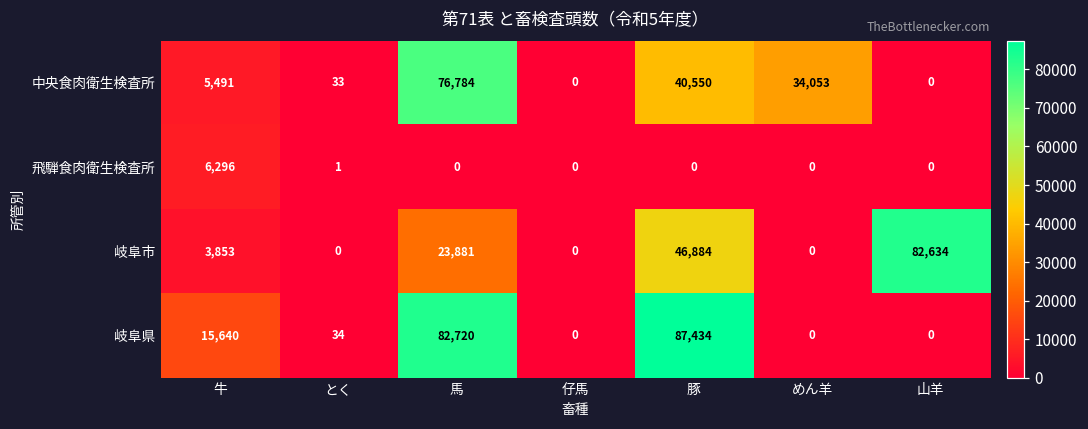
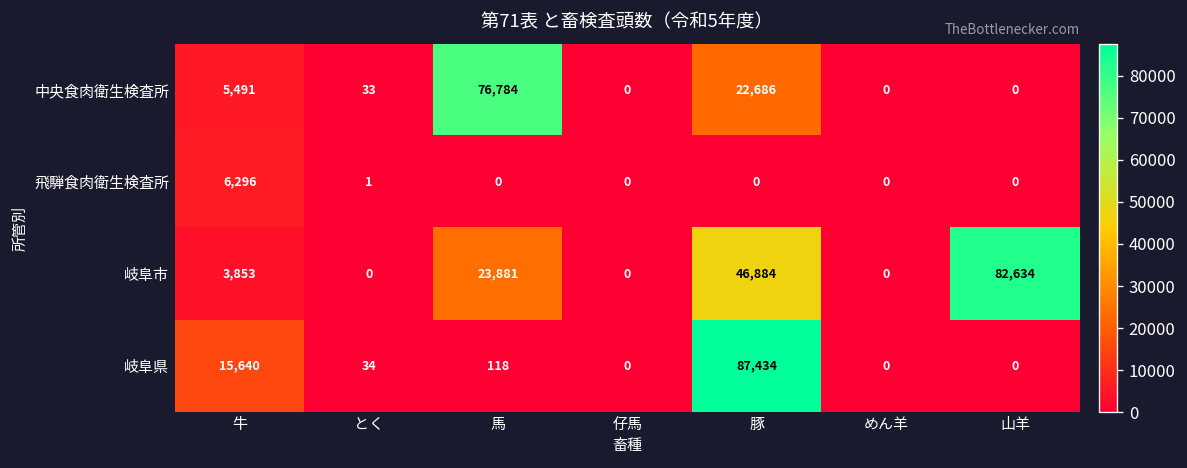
  {
    "中央食肉衛生検査所": {
      "牛": "5,491",
      "とく": "33",
      "馬": "76,784",
      "仔馬": "0",
-     "豚": "40,550",
-     "めん羊": "34,053",
+     "豚": "22,686",
+     "めん羊": "0",
      "山羊": "0"
    },
    "飛騨食肉衛生検査所": {
      "牛": "6,296",
      "とく": "1",
      "馬": "0",
      "仔馬": "0",
      "豚": "0",
      "めん羊": "0",
      "山羊": "0"
    },
    "岐阜市": {
      "牛": "3,853",
      "とく": "0",
      "馬": "23,881",
      "仔馬": "0",
      "豚": "46,884",
      "めん羊": "0",
      "山羊": "82,634"
    },
    "岐阜県": {
      "牛": "15,640",
      "とく": "34",
-     "馬": "82,720",
+     "馬": "118",
      "仔馬": "0",
      "豚": "87,434",
      "めん羊": "0",
      "山羊": "0"
    }
  }
